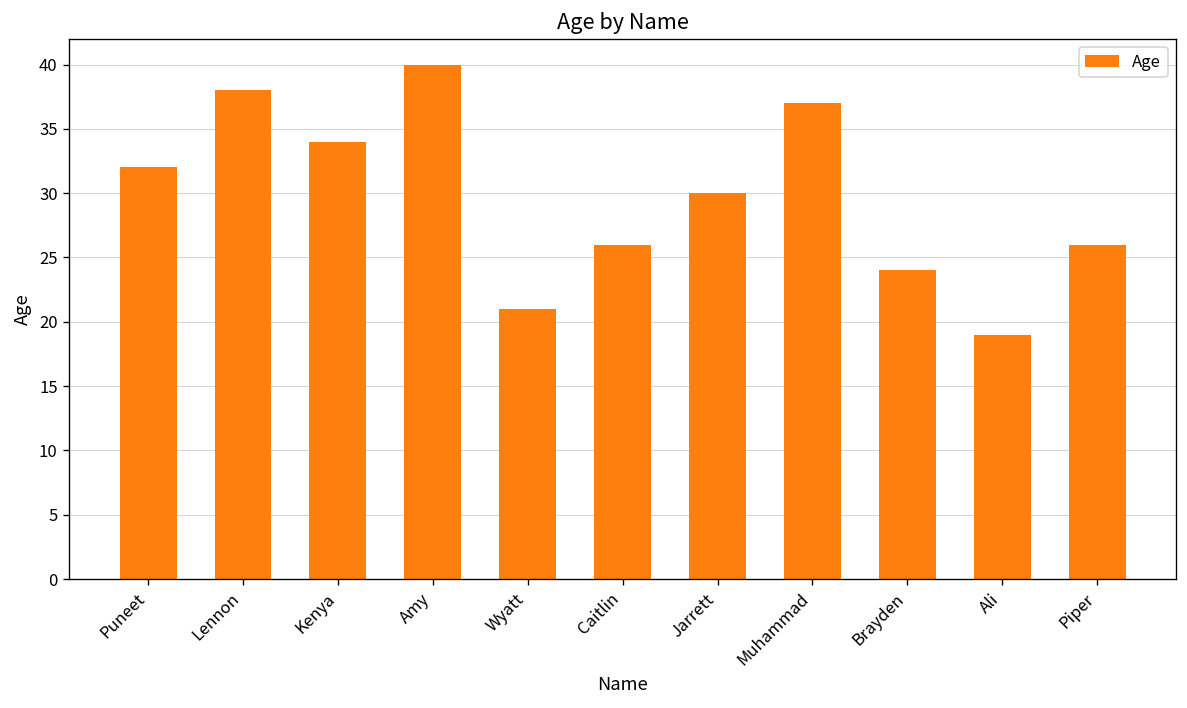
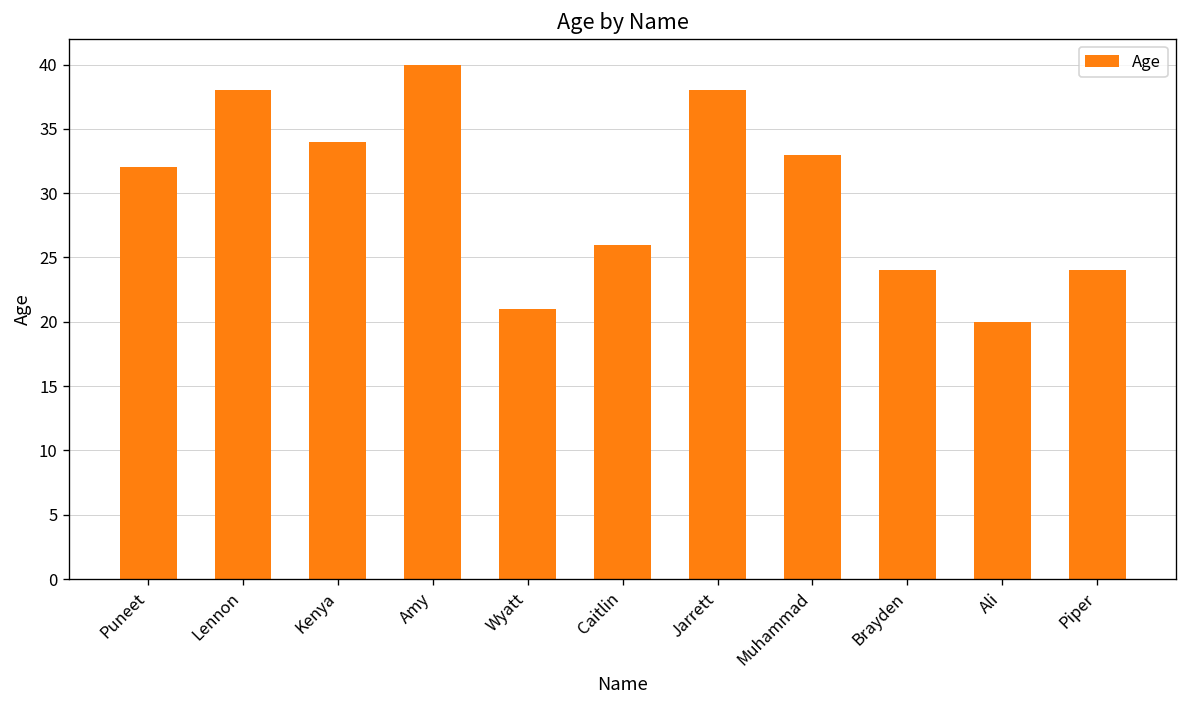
  {
    "Puneet": 32,
    "Lennon": 38,
    "Kenya": 34,
    "Amy": 40,
    "Wyatt": 21,
    "Caitlin": 26,
-   "Jarrett": 30,
-   "Muhammad": 37,
+   "Jarrett": 38,
+   "Muhammad": 33,
    "Brayden": 24,
-   "Ali": 19,
-   "Piper": 26
+   "Ali": 20,
+   "Piper": 24
  }
